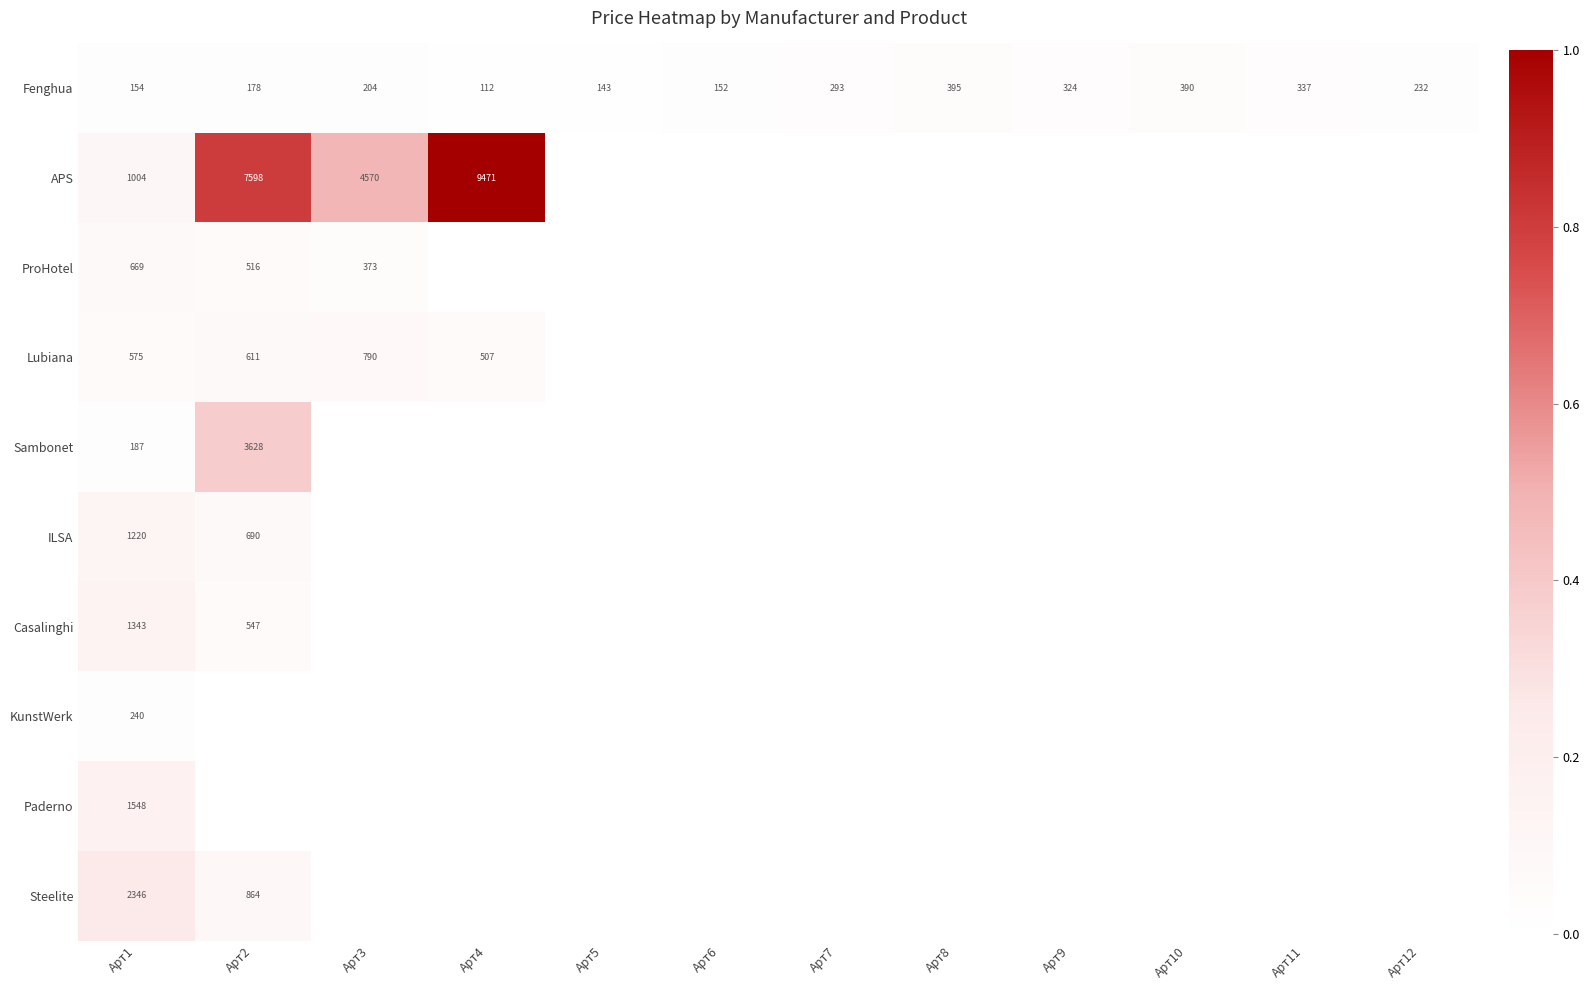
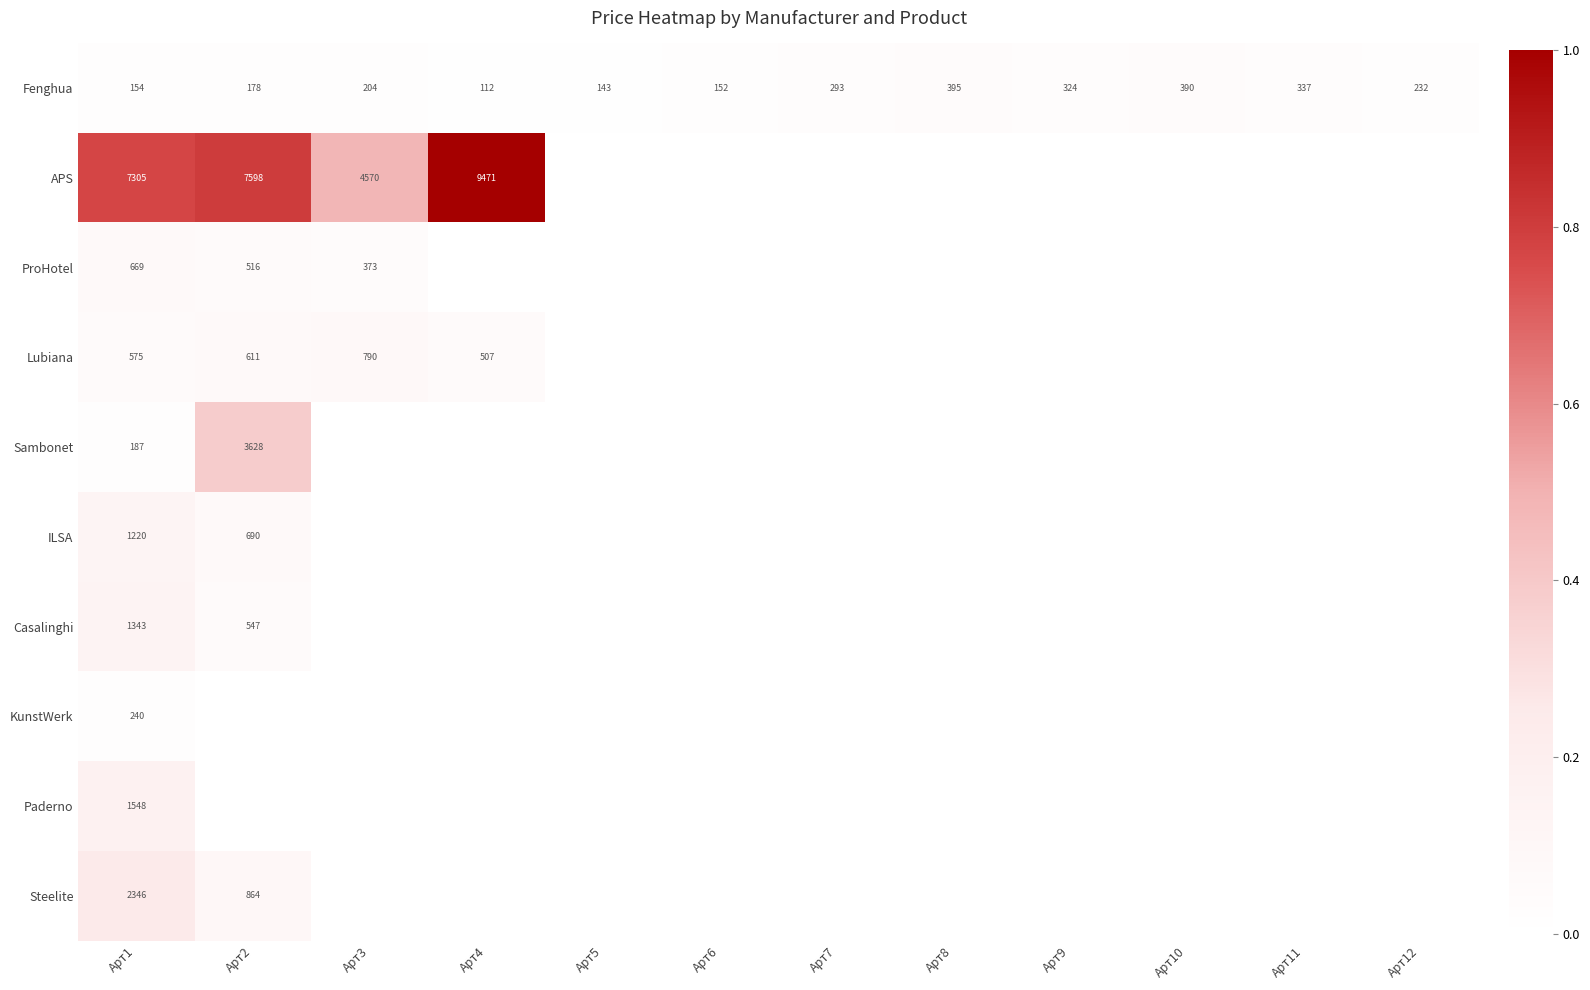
  {
    "Fenghua": {
      "Арт1": 154,
      "Арт2": 178,
      "Арт3": 204,
      "Арт4": 112,
      "Арт5": 143,
      "Арт6": 152,
      "Арт7": 293,
      "Арт8": 395,
      "Арт9": 324,
      "Арт10": 390,
      "Арт11": 337,
      "Арт12": 232
    },
    "APS": {
-     "Арт1": 1004,
+     "Арт1": 7305,
      "Арт2": 7598,
      "Арт3": 4570,
      "Арт4": 9471
    },
    "ProHotel": {
      "Арт1": 669,
      "Арт2": 516,
      "Арт3": 373
    },
    "Lubiana": {
      "Арт1": 575,
      "Арт2": 611,
      "Арт3": 790,
      "Арт4": 507
    },
    "Sambonet": {
      "Арт1": 187,
      "Арт2": 3628
    },
    "ILSA": {
      "Арт1": 1220,
      "Арт2": 690
    },
    "Casalinghi": {
      "Арт1": 1343,
      "Арт2": 547
    },
    "KunstWerk": {
      "Арт1": 240
    },
    "Paderno": {
      "Арт1": 1548
    },
    "Steelite": {
      "Арт1": 2346,
      "Арт2": 864
    }
  }
